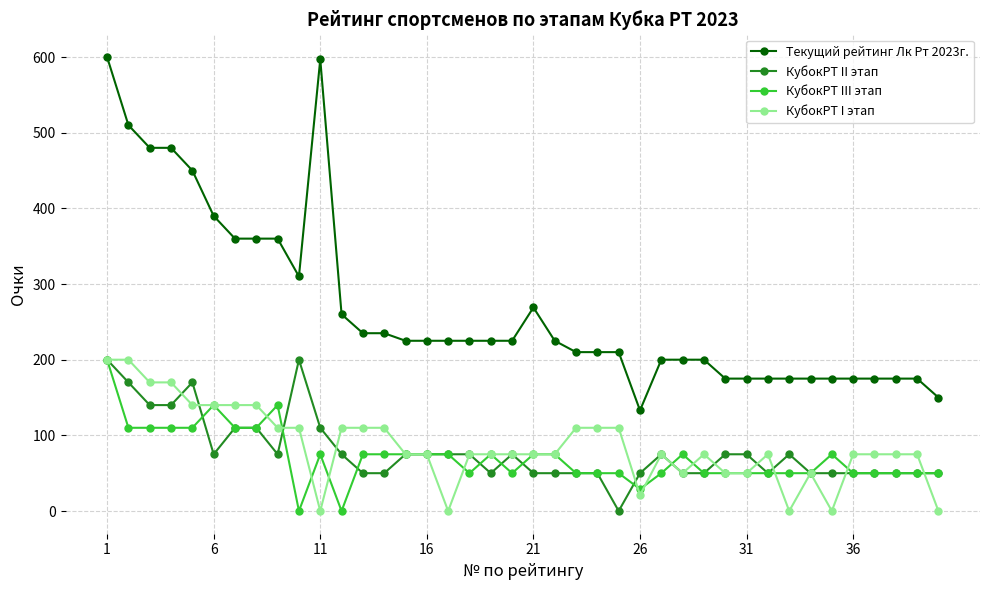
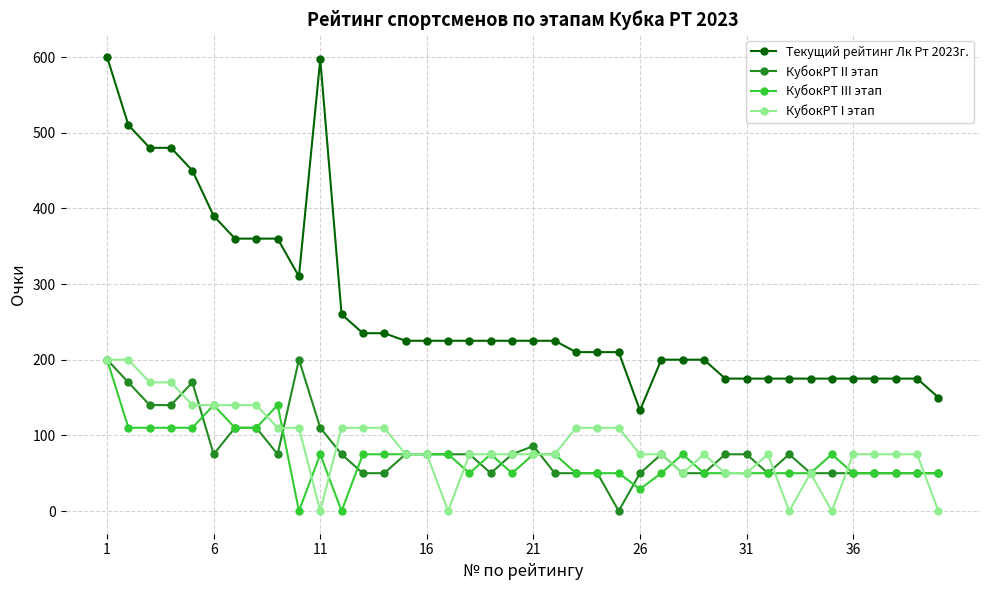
  {
    "Текущий рейтинг Лк Рт 2023г.": {
      "1": 600,
      "6": 390,
      "11": 600,
      "16": 230,
-     "21": 270,
+     "21": 230,
      "26": 130,
      "31": 180,
      "36": 180
    },
    "КубокРТ II этап": {
      "6": 80,
      "11": 110,
-     "21": 50,
+     "21": 90,
      "26": 50,
      "31": 80
    },
    "КубокРТ III этап": {
      "11": 80,
      "26": 30
    },
    "КубокРТ I этап": {
      "11": 0,
-     "26": 20,
+     "26": 80,
      "36": 80
    }
  }
